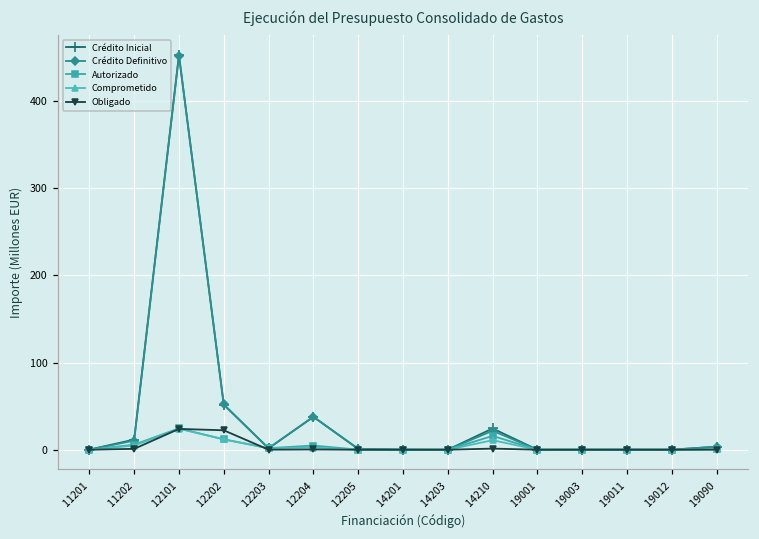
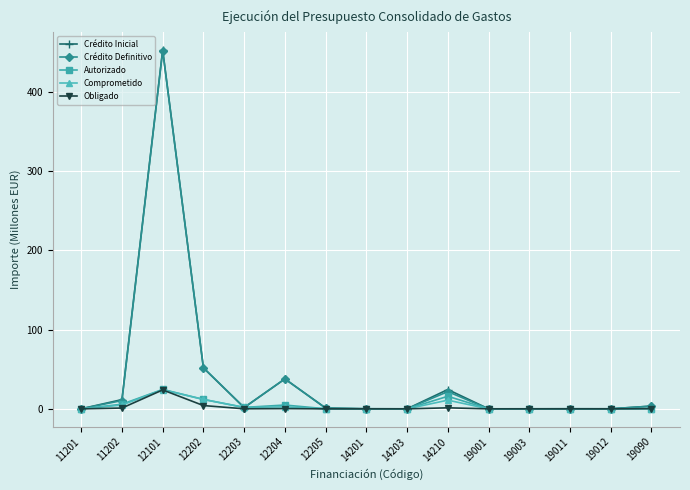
  {
    "Obligado": {
      "11202": 0,
-     "12202": 20,
+     "12202": 0,
      "14210": 0
    }
  }
